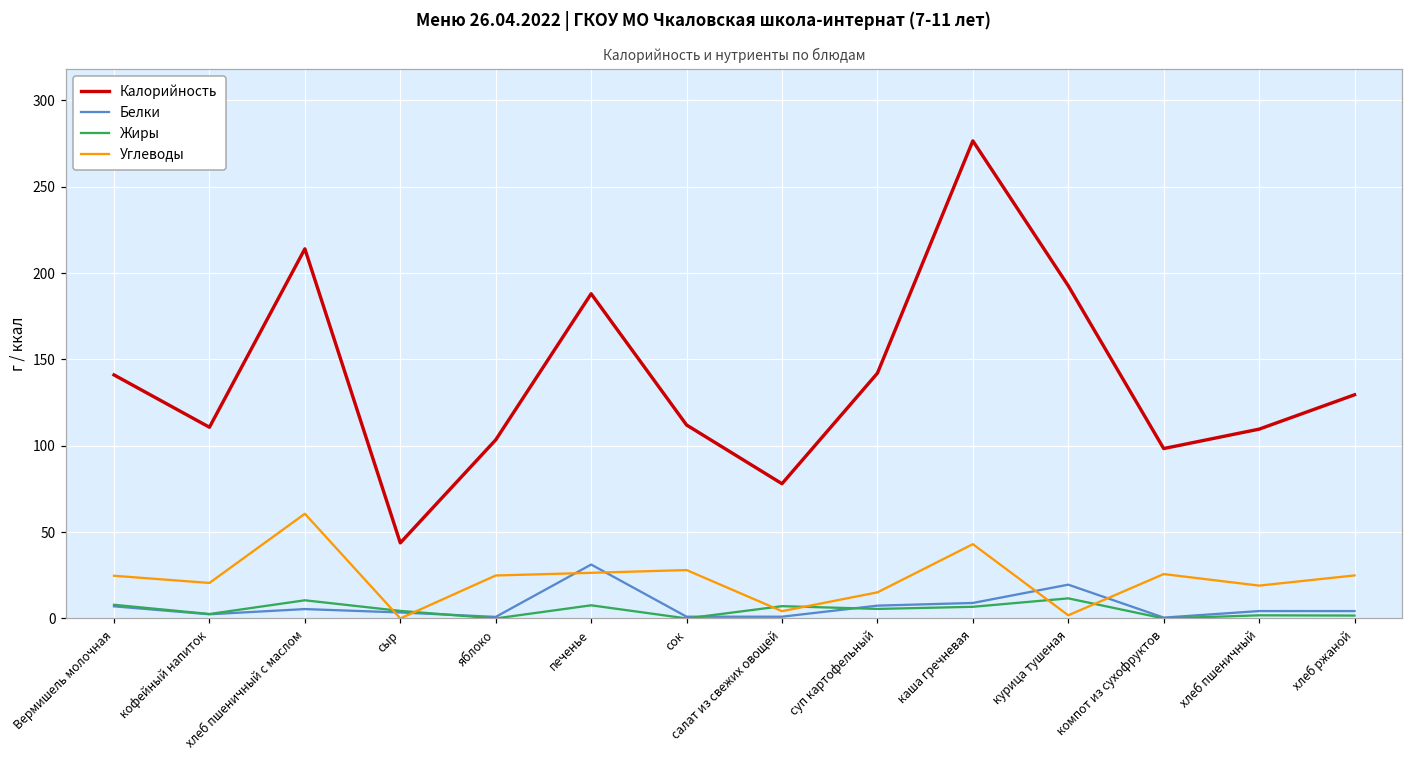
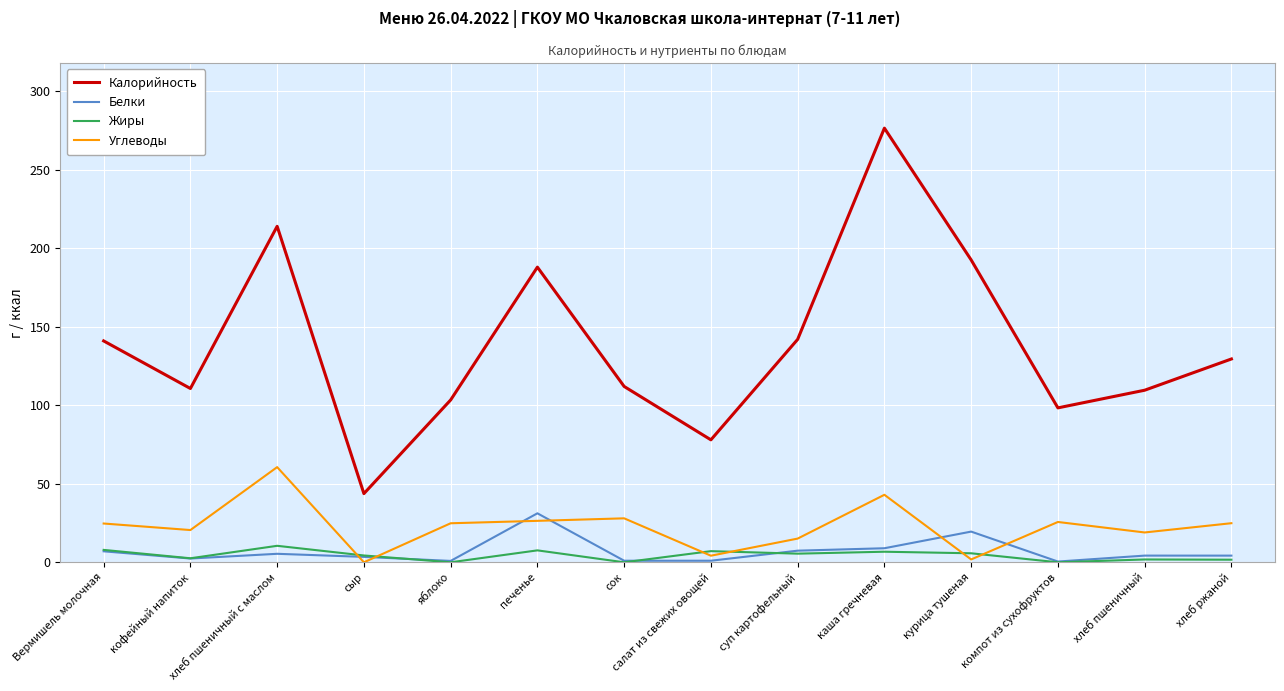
  {
    "Калорийность": {
      "Вермишель молочная": 141,
      "кофейный напиток": 111,
      "хлеб пшеничный с маслом": 214,
      "сыр": 44,
      "яблоко": 103,
      "печенье": 188,
      "сок": 112,
      "салат из свежих овощей": 78,
      "суп картофельный": 142,
      "каша гречневая": 277,
      "курица тушеная": 193,
      "компот из сухофруктов": 98,
      "хлеб пшеничный": 110,
      "хлеб ржаной": 130
    },
    "Белки": {
      "хлеб пшеничный с маслом": 5,
      "печенье": 31,
      "салат из свежих овощей": 1,
      "суп картофельный": 7,
      "каша гречневая": 9,
      "курица тушеная": 20,
      "хлеб пшеничный": 4,
      "хлеб ржаной": 4
    },
    "Жиры": {
      "хлеб пшеничный с маслом": 11,
      "печенье": 8,
      "салат из свежих овощей": 7,
      "суп картофельный": 6,
      "каша гречневая": 7,
-     "курица тушеная": 12,
+     "курица тушеная": 6,
      "хлеб пшеничный": 2,
      "хлеб ржаной": 2
    },
    "Углеводы": {
      "Вермишель молочная": 25,
      "кофейный напиток": 21,
      "хлеб пшеничный с маслом": 61,
      "сыр": 0,
      "яблоко": 25,
      "печенье": 26,
      "сок": 28,
      "салат из свежих овощей": 4,
      "суп картофельный": 15,
      "каша гречневая": 43,
      "курица тушеная": 2,
      "компот из сухофруктов": 26,
      "хлеб пшеничный": 19,
      "хлеб ржаной": 25
    }
  }
